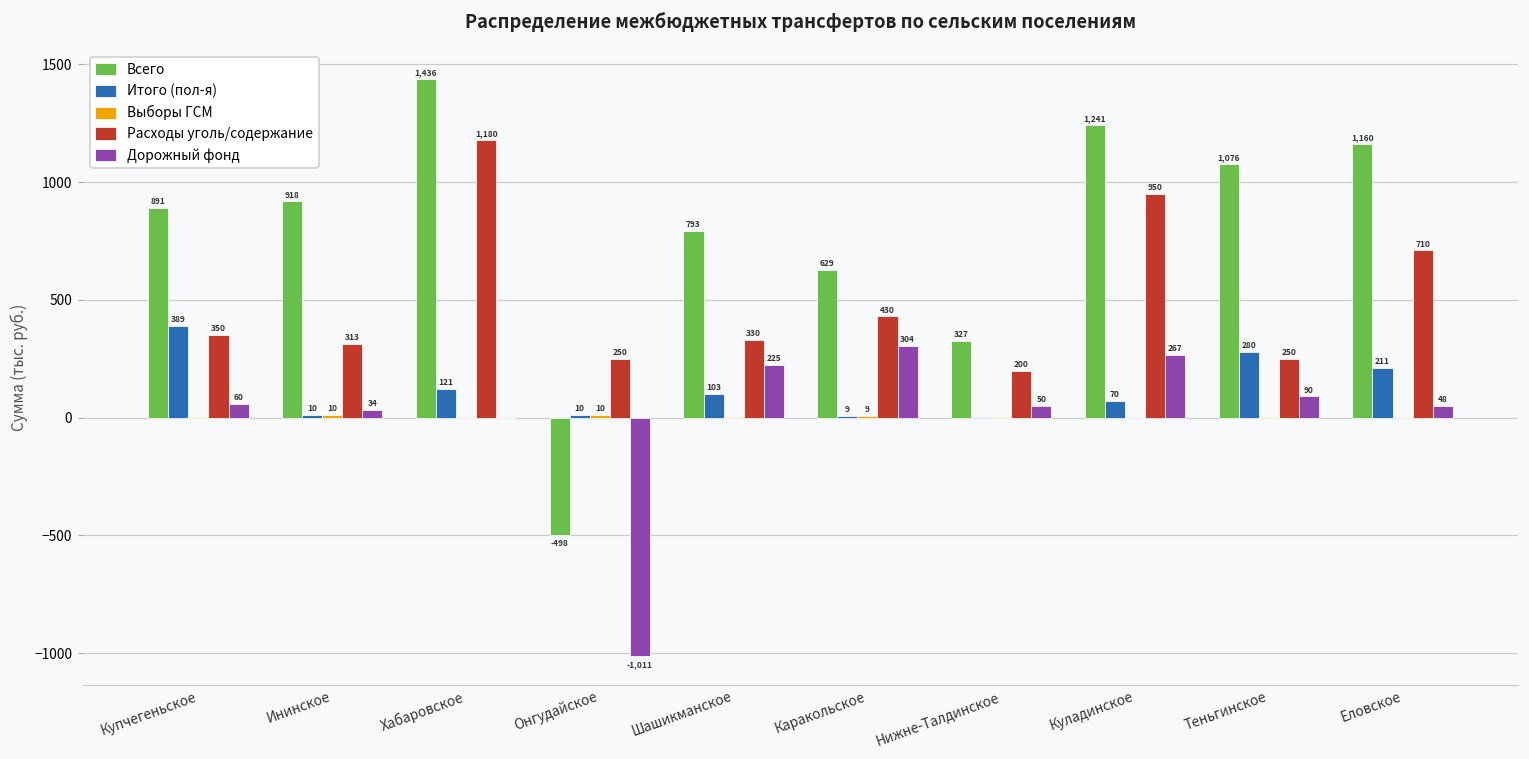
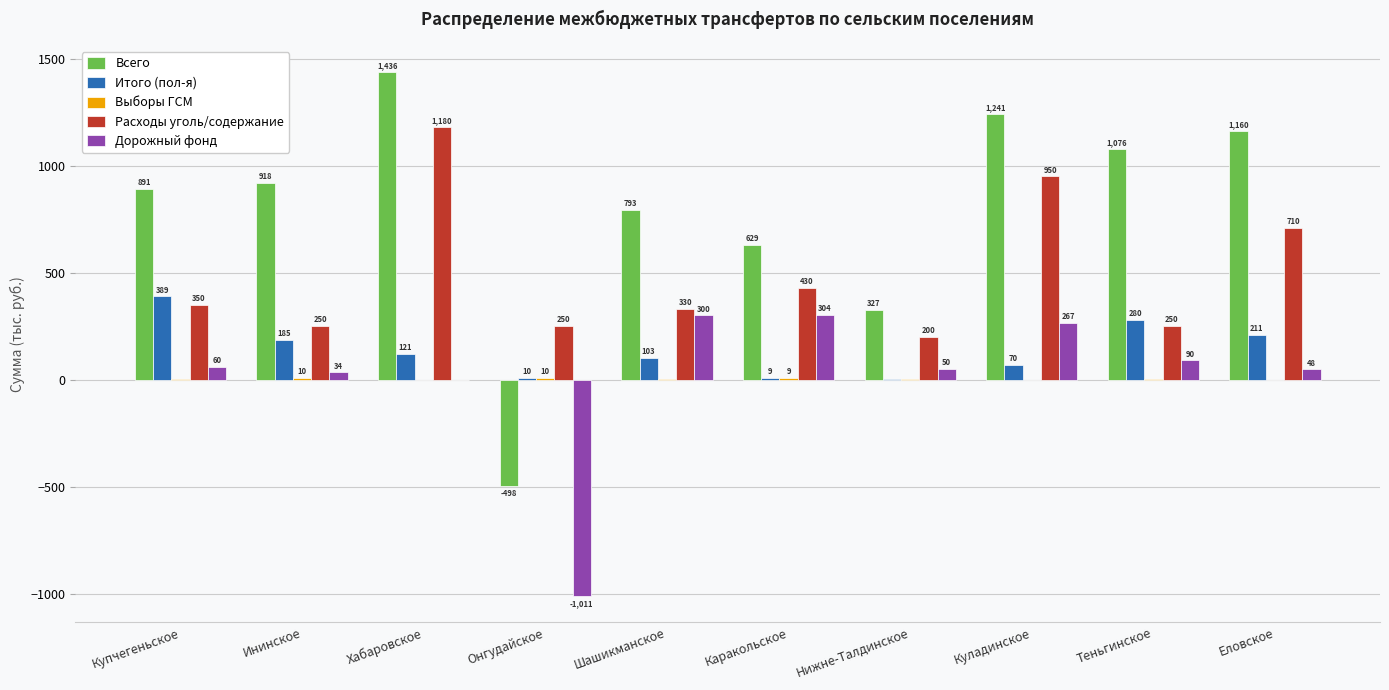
  {
    "Всего": {
      "Купчегеньское": "891",
      "Ининское": "918",
      "Хабаровское": "1,436",
      "Онгудайское": "-498",
      "Шашикманское": "793",
      "Каракольское": "629",
      "Нижне-Талдинское": "327",
      "Куладинское": "1,241",
      "Теньгинское": "1,076",
      "Еловское": "1,160"
    },
    "Итого (пол-я)": {
      "Купчегеньское": "389",
-     "Ининское": "10",
+     "Ининское": "185",
      "Хабаровское": "121",
      "Онгудайское": "10",
      "Шашикманское": "103",
      "Каракольское": "9",
      "Куладинское": "70",
      "Теньгинское": "280",
      "Еловское": "211"
    },
    "Выборы ГСМ": {
      "Ининское": "10",
      "Онгудайское": "10",
      "Каракольское": "9"
    },
    "Расходы уголь/содержание": {
      "Купчегеньское": "350",
-     "Ининское": "313",
+     "Ининское": "250",
      "Хабаровское": "1,180",
      "Онгудайское": "250",
      "Шашикманское": "330",
      "Каракольское": "430",
      "Нижне-Талдинское": "200",
      "Куладинское": "950",
      "Теньгинское": "250",
      "Еловское": "710"
    },
    "Дорожный фонд": {
      "Купчегеньское": "60",
      "Ининское": "34",
      "Онгудайское": "-1,011",
-     "Шашикманское": "225",
+     "Шашикманское": "300",
      "Каракольское": "304",
      "Нижне-Талдинское": "50",
      "Куладинское": "267",
      "Теньгинское": "90",
      "Еловское": "48"
    }
  }
